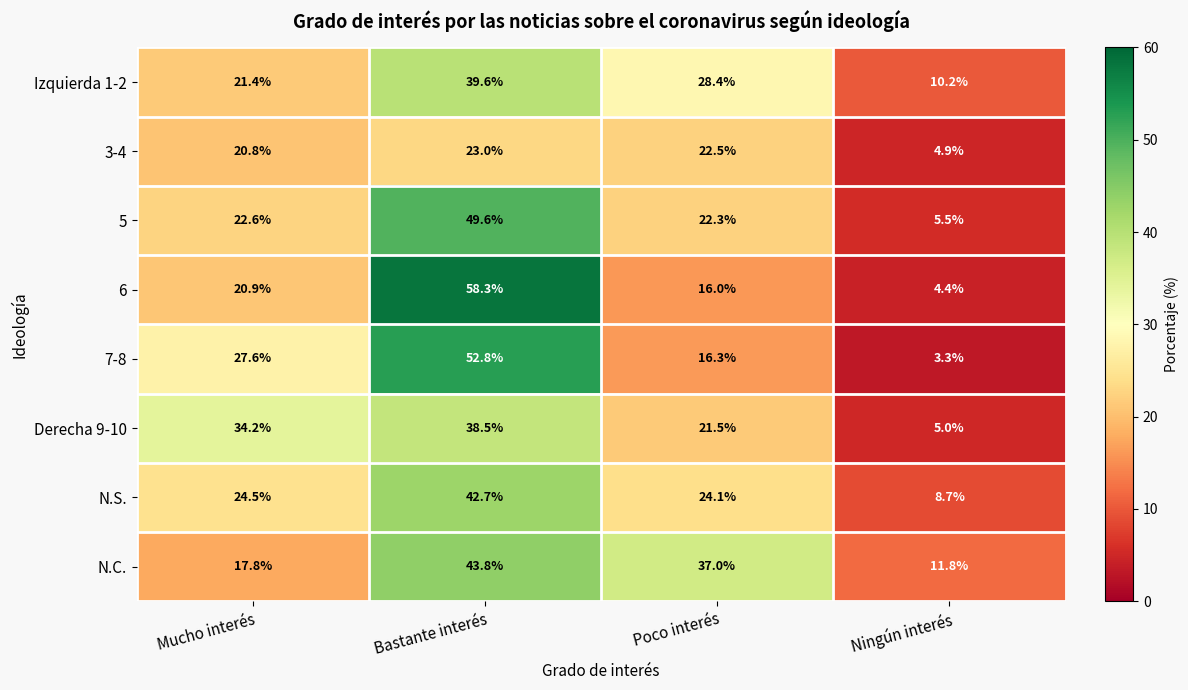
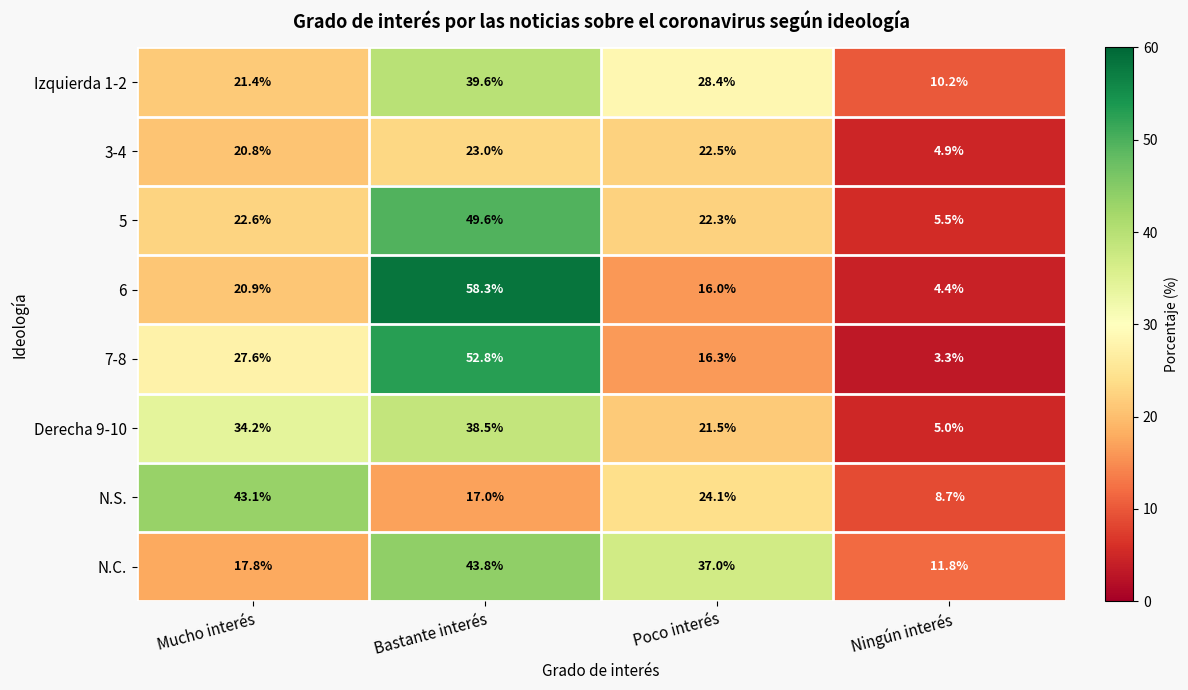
  {
    "Izquierda 1-2": {
      "Mucho interés": "21.4%",
      "Bastante interés": "39.6%",
      "Poco interés": "28.4%",
      "Ningún interés": "10.2%"
    },
    "3-4": {
      "Mucho interés": "20.8%",
      "Bastante interés": "23.0%",
      "Poco interés": "22.5%",
      "Ningún interés": "4.9%"
    },
    "5": {
      "Mucho interés": "22.6%",
      "Bastante interés": "49.6%",
      "Poco interés": "22.3%",
      "Ningún interés": "5.5%"
    },
    "6": {
      "Mucho interés": "20.9%",
      "Bastante interés": "58.3%",
      "Poco interés": "16.0%",
      "Ningún interés": "4.4%"
    },
    "7-8": {
      "Mucho interés": "27.6%",
      "Bastante interés": "52.8%",
      "Poco interés": "16.3%",
      "Ningún interés": "3.3%"
    },
    "Derecha 9-10": {
      "Mucho interés": "34.2%",
      "Bastante interés": "38.5%",
      "Poco interés": "21.5%",
      "Ningún interés": "5.0%"
    },
    "N.S.": {
-     "Mucho interés": "24.5%",
-     "Bastante interés": "42.7%",
+     "Mucho interés": "43.1%",
+     "Bastante interés": "17.0%",
      "Poco interés": "24.1%",
      "Ningún interés": "8.7%"
    },
    "N.C.": {
      "Mucho interés": "17.8%",
      "Bastante interés": "43.8%",
      "Poco interés": "37.0%",
      "Ningún interés": "11.8%"
    }
  }
